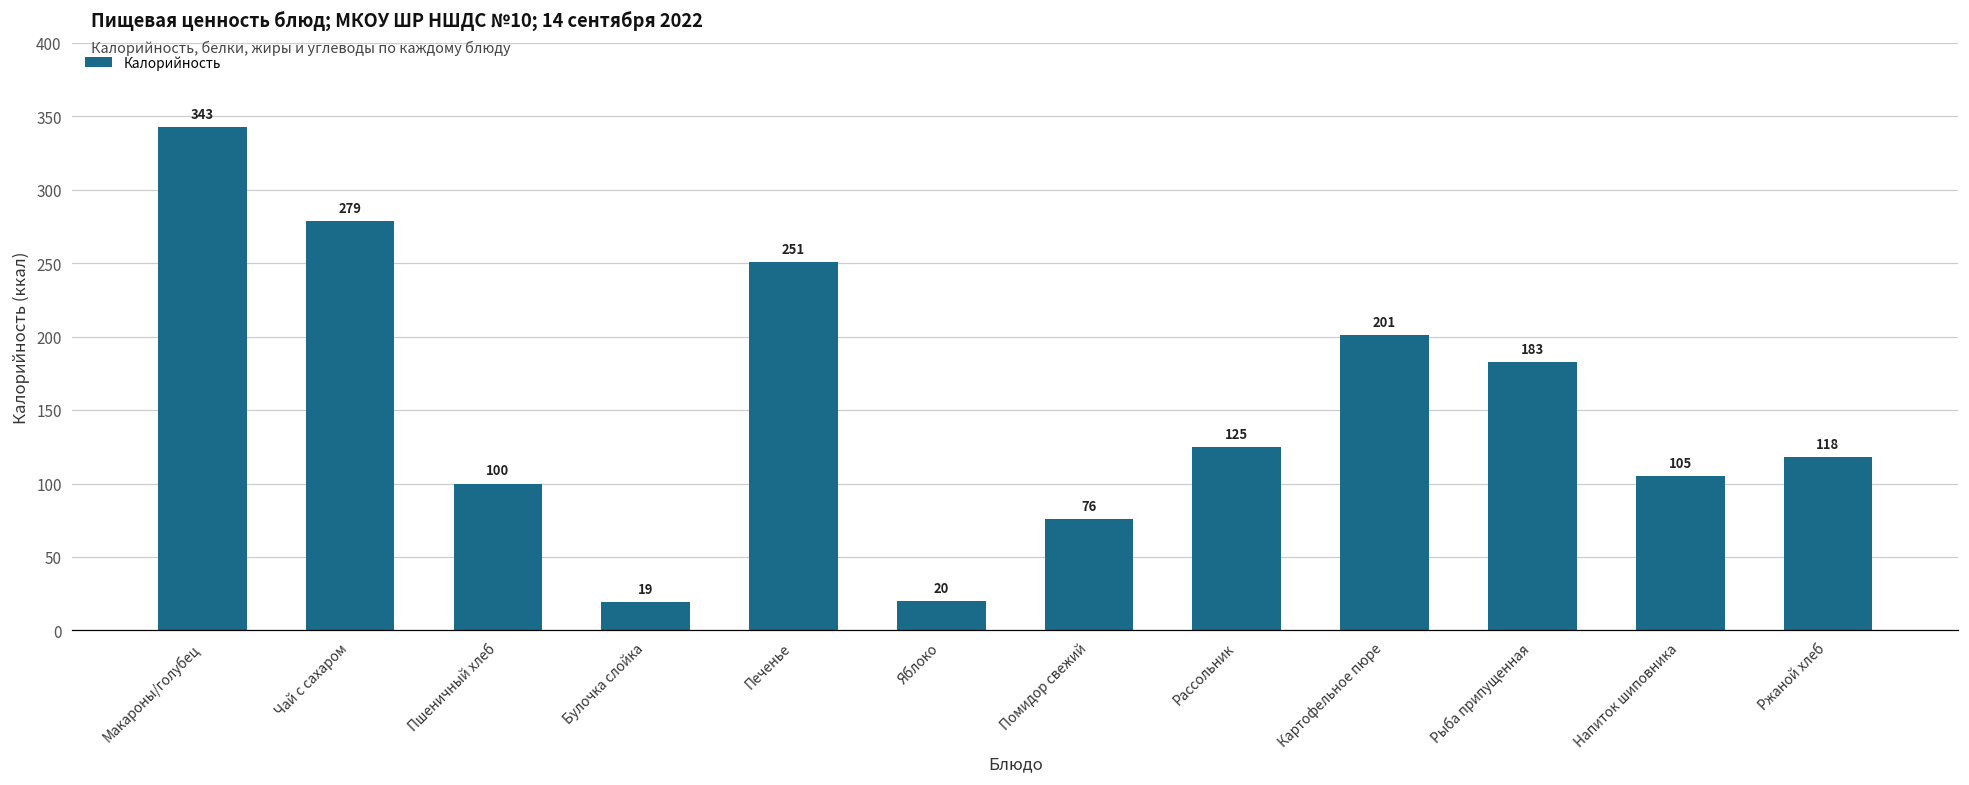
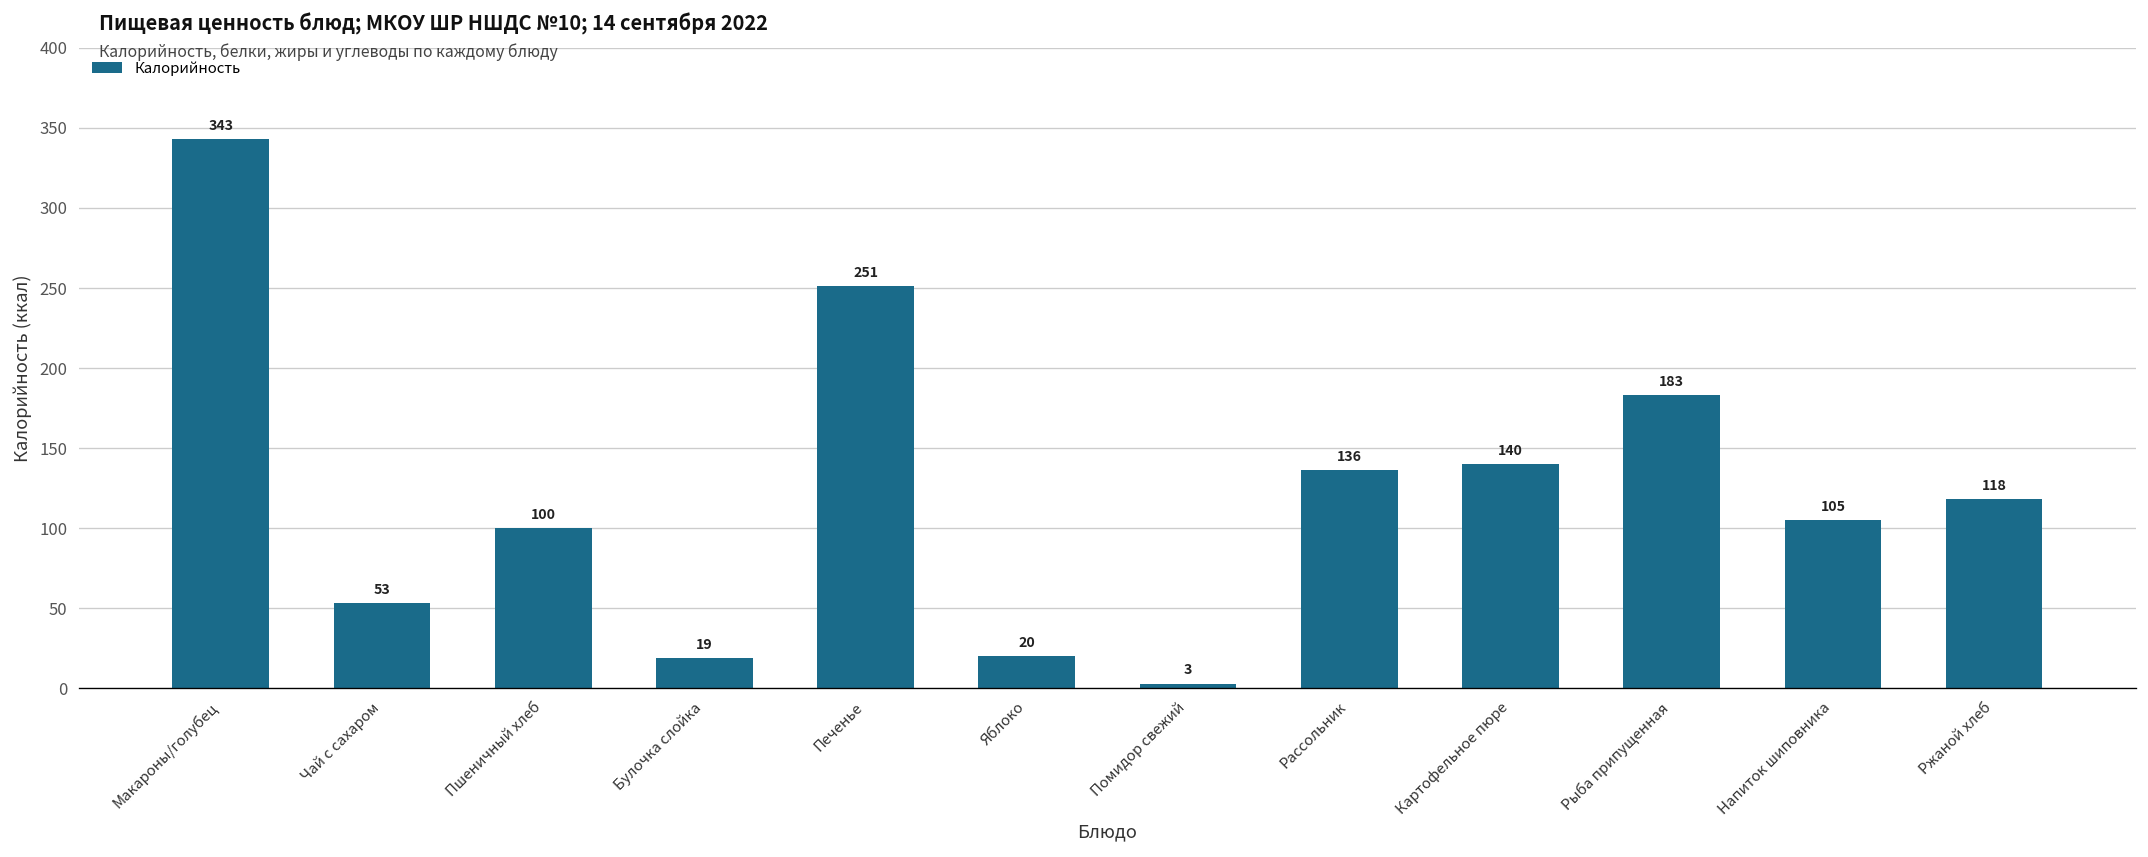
  {
    "Макароны/голубец": 343,
-   "Чай с сахаром": 279,
+   "Чай с сахаром": 53,
    "Пшеничный хлеб": 100,
    "Булочка слойка": 19,
    "Печенье": 251,
    "Яблоко": 20,
-   "Помидор свежий": 76,
-   "Рассольник": 125,
-   "Картофельное пюре": 201,
+   "Помидор свежий": 3,
+   "Рассольник": 136,
+   "Картофельное пюре": 140,
    "Рыба припущенная": 183,
    "Напиток шиповника": 105,
    "Ржаной хлеб": 118
  }
